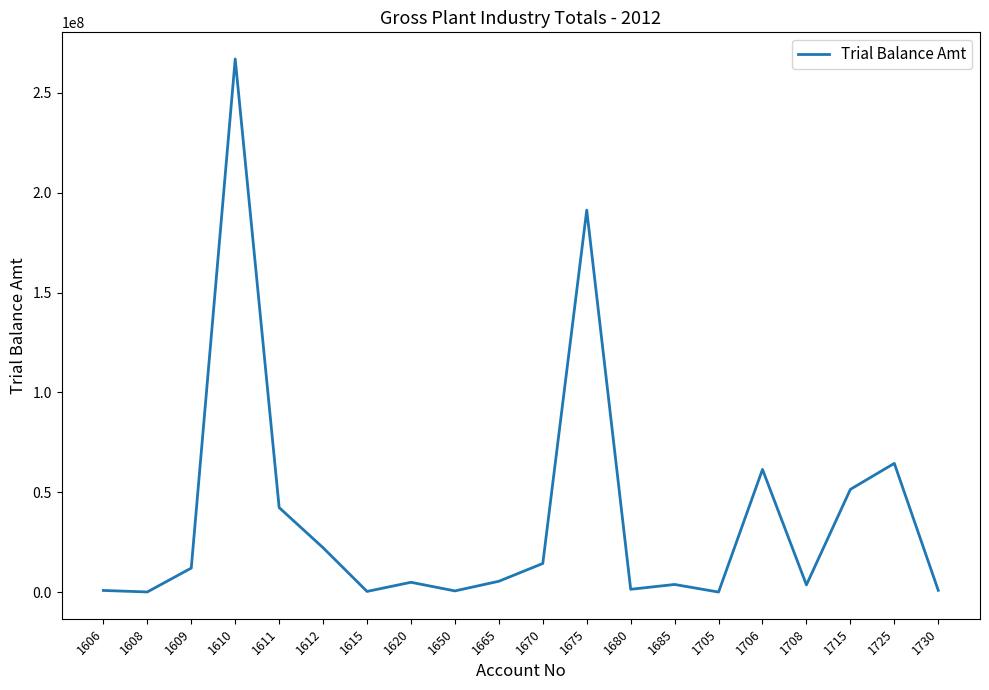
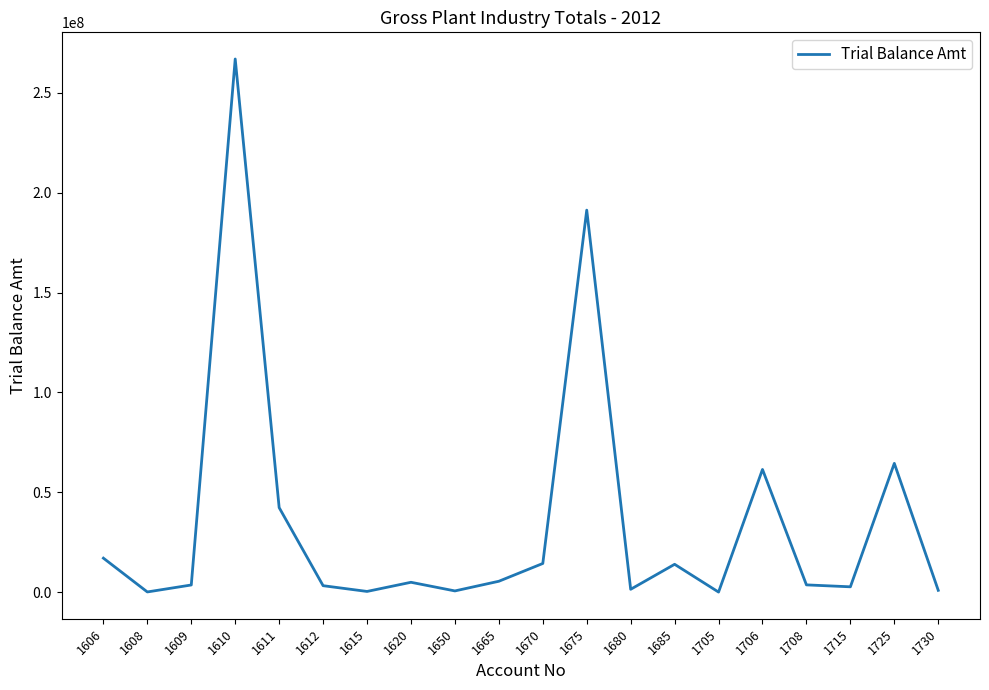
  {
-   "1606": 1000000,
+   "1606": 17000000,
    "1608": 0,
-   "1609": 12000000,
+   "1609": 4000000,
    "1610": 267000000,
    "1611": 42000000,
-   "1612": 22000000,
+   "1612": 3000000,
    "1615": 0,
    "1620": 5000000,
    "1650": 1000000,
    "1665": 6000000,
    "1670": 14000000,
    "1675": 191000000,
    "1680": 1000000,
-   "1685": 4000000,
+   "1685": 14000000,
    "1705": 0,
    "1706": 61000000,
    "1708": 4000000,
-   "1715": 51000000,
+   "1715": 3000000,
    "1725": 64000000,
    "1730": 1000000
  }
